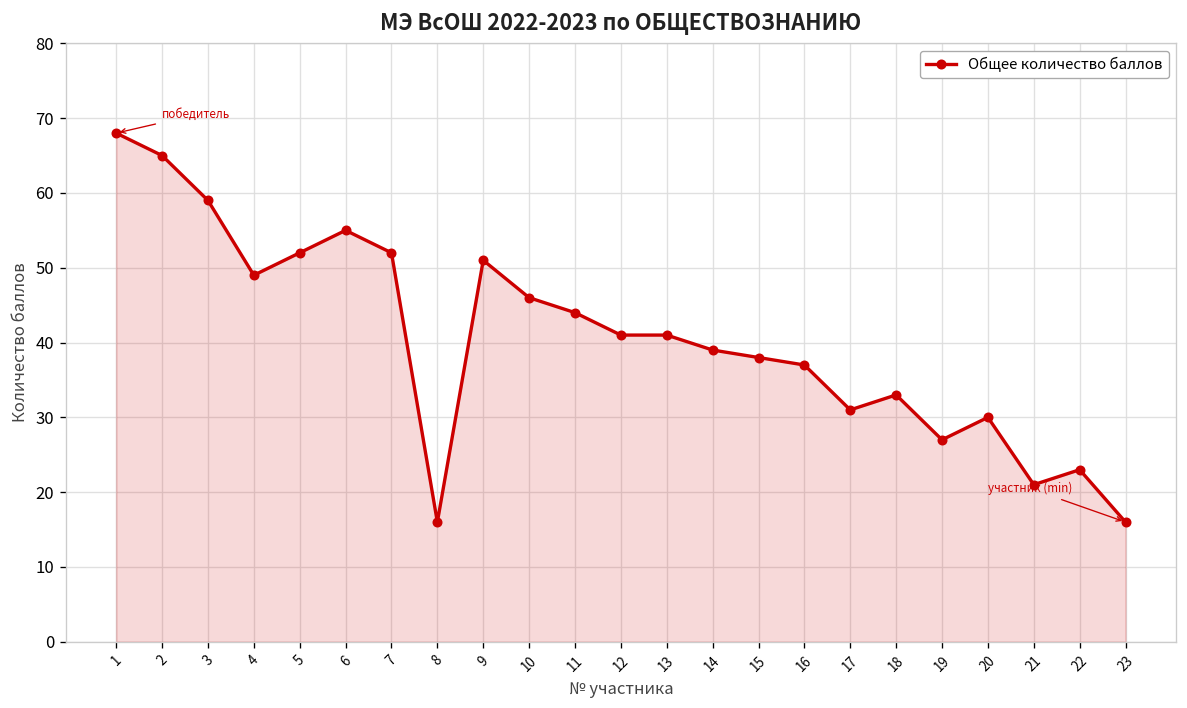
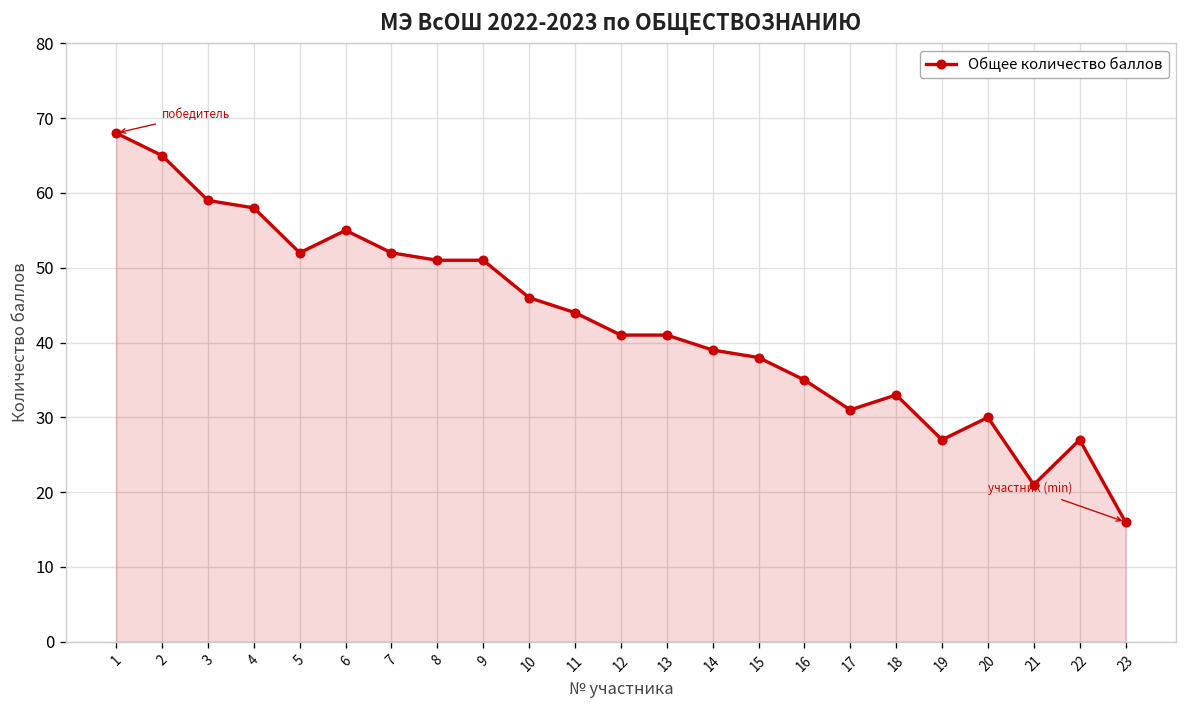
  {
    "1": 68,
    "2": 65,
    "3": 59,
-   "4": 49,
+   "4": 58,
    "5": 52,
    "6": 55,
    "7": 52,
-   "8": 16,
+   "8": 51,
    "9": 51,
    "10": 46,
    "11": 44,
    "12": 41,
    "13": 41,
    "14": 39,
    "15": 38,
-   "16": 37,
+   "16": 35,
    "17": 31,
    "18": 33,
    "19": 27,
    "20": 30,
    "21": 21,
-   "22": 23,
+   "22": 27,
    "23": 16
  }
